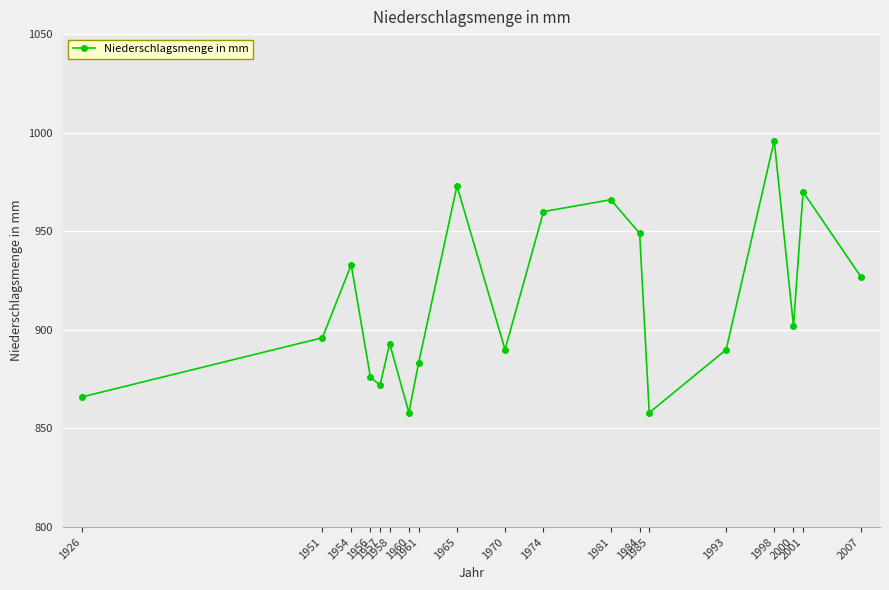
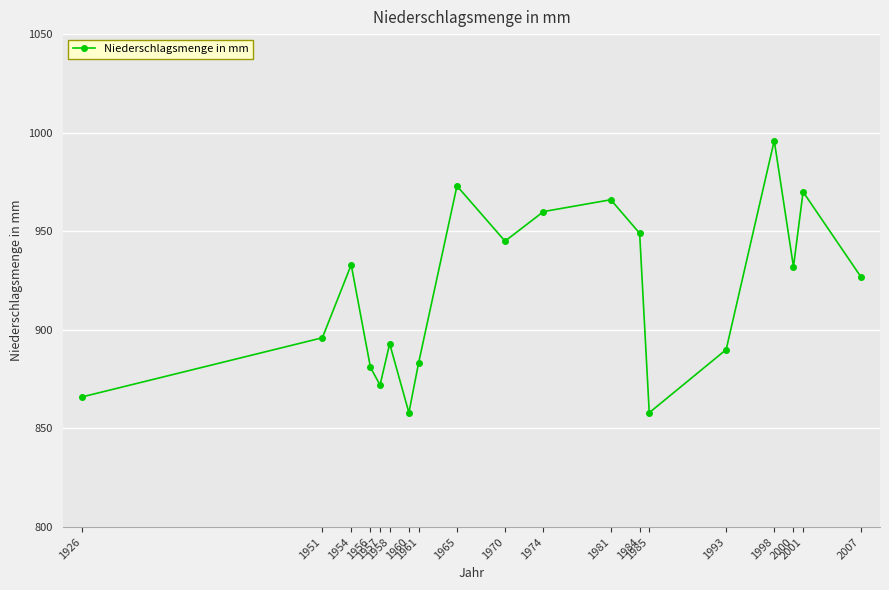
  {
    "1926": 866,
    "1951": 896,
    "1954": 933,
-   "1956": 876,
+   "1956": 881,
    "1957": 872,
    "1958": 893,
    "1960": 858,
    "1961": 883,
    "1965": 973,
-   "1970": 890,
+   "1970": 945,
    "1974": 960,
    "1981": 966,
    "1984": 949,
    "1985": 858,
    "1993": 890,
    "1998": 996,
-   "2000": 902,
+   "2000": 932,
    "2001": 970,
    "2007": 927
  }
